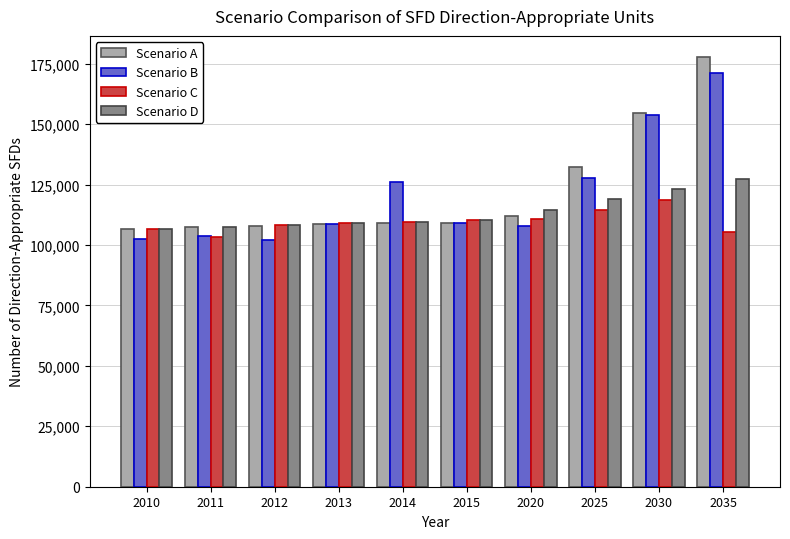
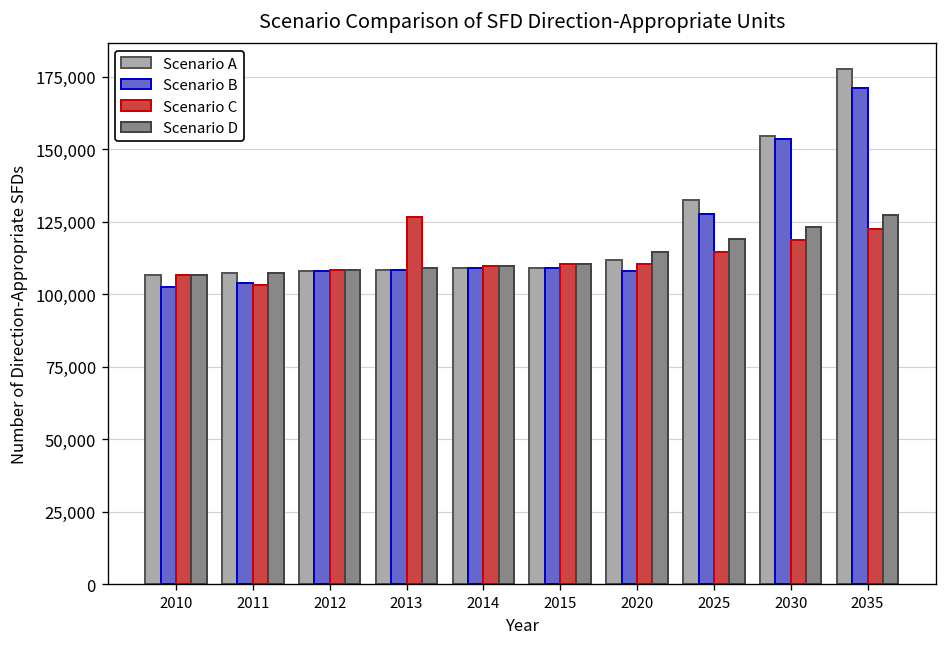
  {
    "Scenario B": {
      "2010": "102,000",
      "2011": "104,000",
-     "2012": "102,000",
+     "2012": "108,000",
      "2013": "109,000",
-     "2014": "126,000",
+     "2014": "109,000",
      "2015": "109,000",
      "2020": "108,000",
      "2025": "128,000",
      "2030": "154,000",
      "2035": "171,000"
    },
    "Scenario C": {
      "2010": "107,000",
      "2011": "103,000",
      "2012": "108,000",
-     "2013": "109,000",
+     "2013": "127,000",
      "2014": "110,000",
      "2015": "110,000",
      "2020": "111,000",
      "2025": "115,000",
      "2030": "119,000",
-     "2035": "105,000"
+     "2035": "123,000"
    }
  }
